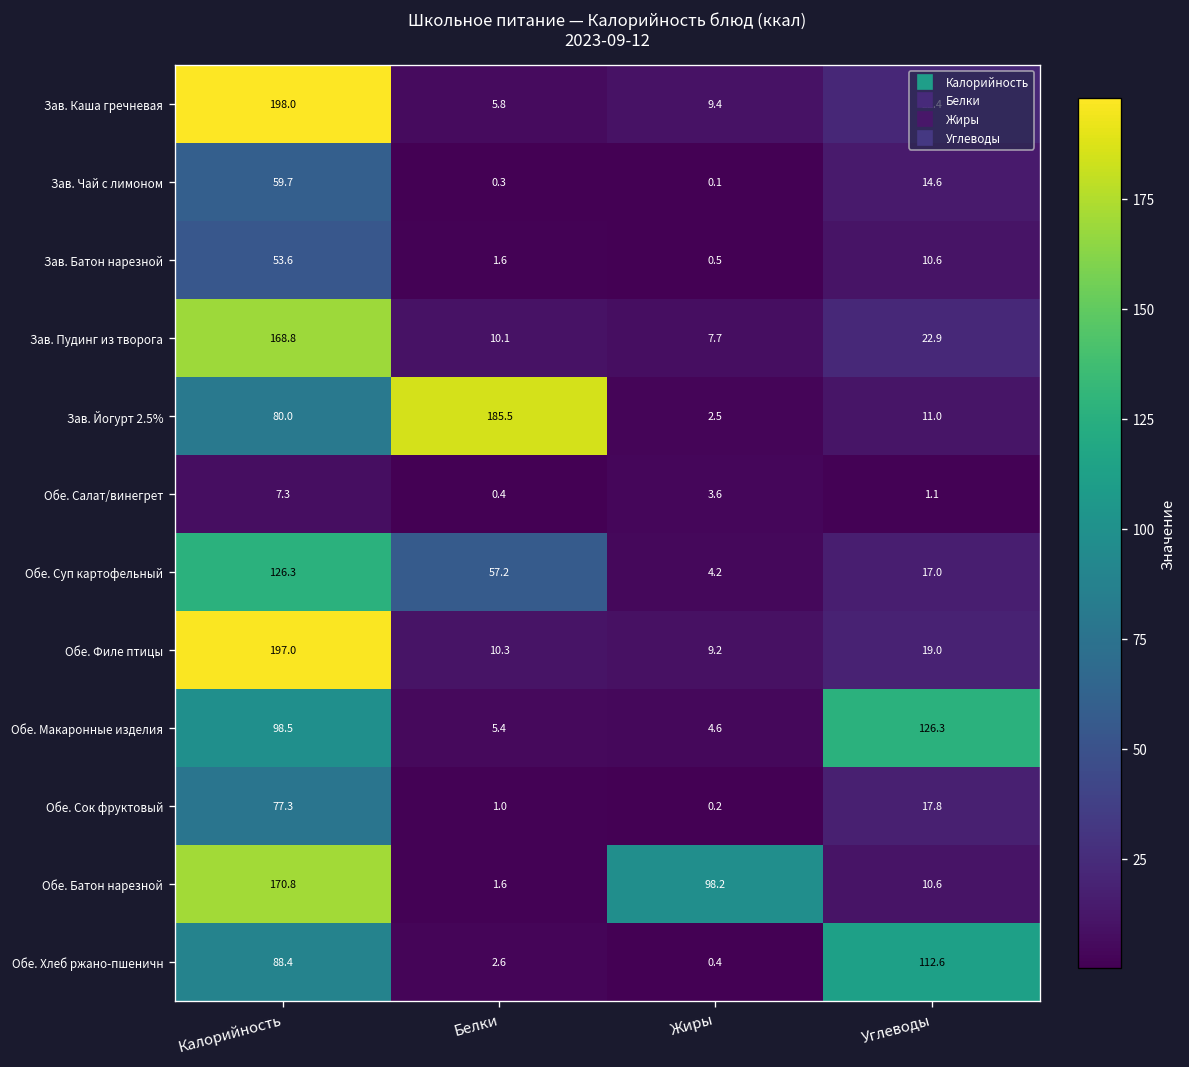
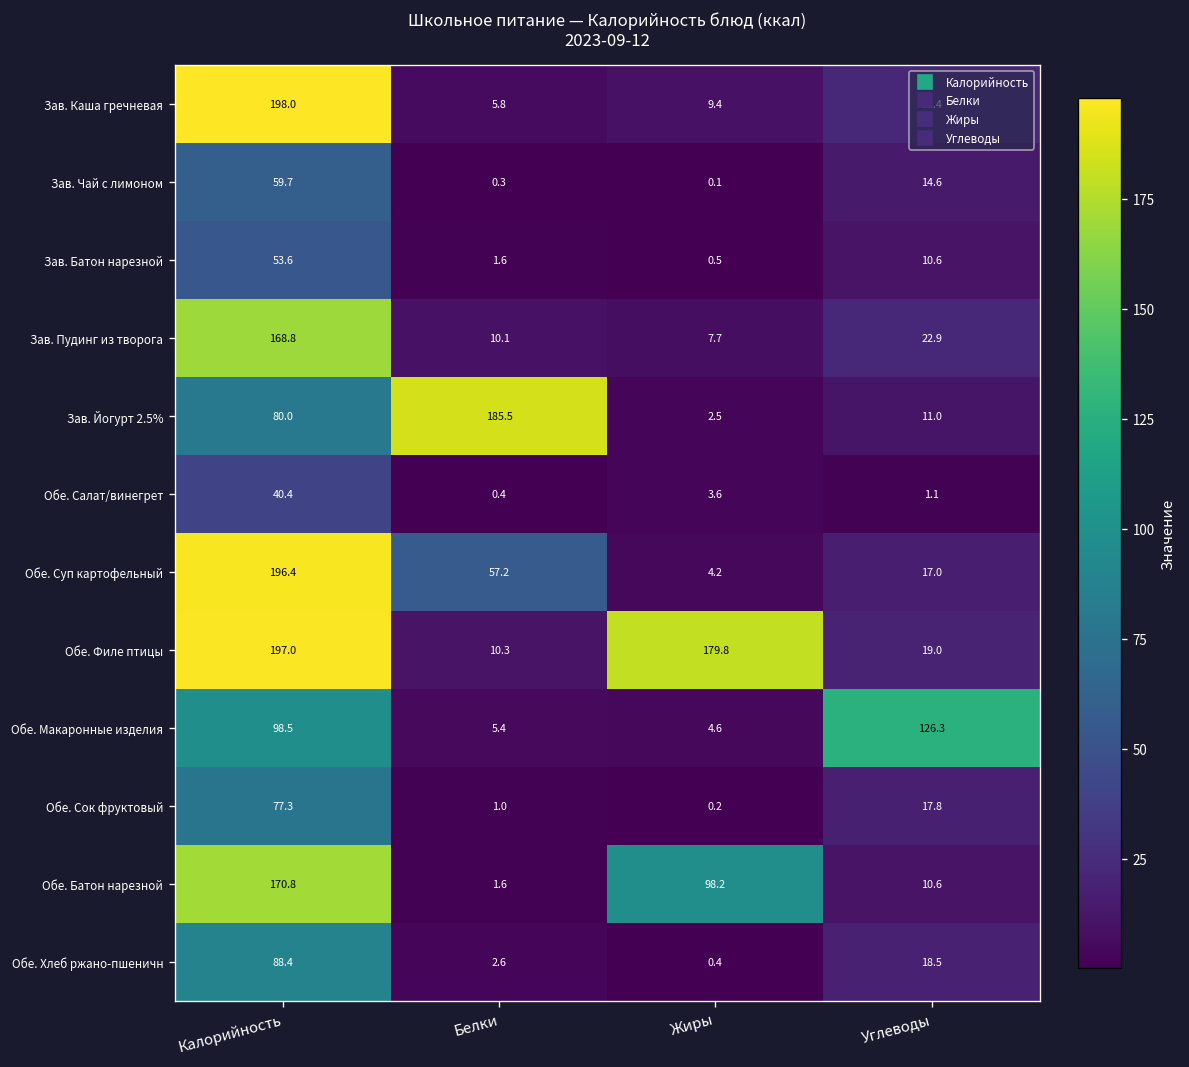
  {
    "Зав. Каша гречневая": {
      "Калорийность": 198.0,
      "Белки": 5.8,
      "Жиры": 9.4
    },
    "Зав. Чай с лимоном": {
      "Калорийность": 59.7,
      "Белки": 0.3,
      "Жиры": 0.1,
      "Углеводы": 14.6
    },
    "Зав. Батон нарезной": {
      "Калорийность": 53.6,
      "Белки": 1.6,
      "Жиры": 0.5,
      "Углеводы": 10.6
    },
    "Зав. Пудинг из творога": {
      "Калорийность": 168.8,
      "Белки": 10.1,
      "Жиры": 7.7,
      "Углеводы": 22.9
    },
    "Зав. Йогурт 2.5%": {
      "Калорийность": 80.0,
      "Белки": 185.5,
      "Жиры": 2.5,
      "Углеводы": 11.0
    },
    "Обе. Салат/винегрет": {
-     "Калорийность": 7.3,
+     "Калорийность": 40.4,
      "Белки": 0.4,
      "Жиры": 3.6,
      "Углеводы": 1.1
    },
    "Обе. Суп картофельный": {
-     "Калорийность": 126.3,
+     "Калорийность": 196.4,
      "Белки": 57.2,
      "Жиры": 4.2,
      "Углеводы": 17.0
    },
    "Обе. Филе птицы": {
      "Калорийность": 197.0,
      "Белки": 10.3,
-     "Жиры": 9.2,
+     "Жиры": 179.8,
      "Углеводы": 19.0
    },
    "Обе. Макаронные изделия": {
      "Калорийность": 98.5,
      "Белки": 5.4,
      "Жиры": 4.6,
      "Углеводы": 126.3
    },
    "Обе. Сок фруктовый": {
      "Калорийность": 77.3,
      "Белки": 1.0,
      "Жиры": 0.2,
      "Углеводы": 17.8
    },
    "Обе. Батон нарезной": {
      "Калорийность": 170.8,
      "Белки": 1.6,
      "Жиры": 98.2,
      "Углеводы": 10.6
    },
    "Обе. Хлеб ржано-пшеничн": {
      "Калорийность": 88.4,
      "Белки": 2.6,
      "Жиры": 0.4,
-     "Углеводы": 112.6
+     "Углеводы": 18.5
    }
  }
